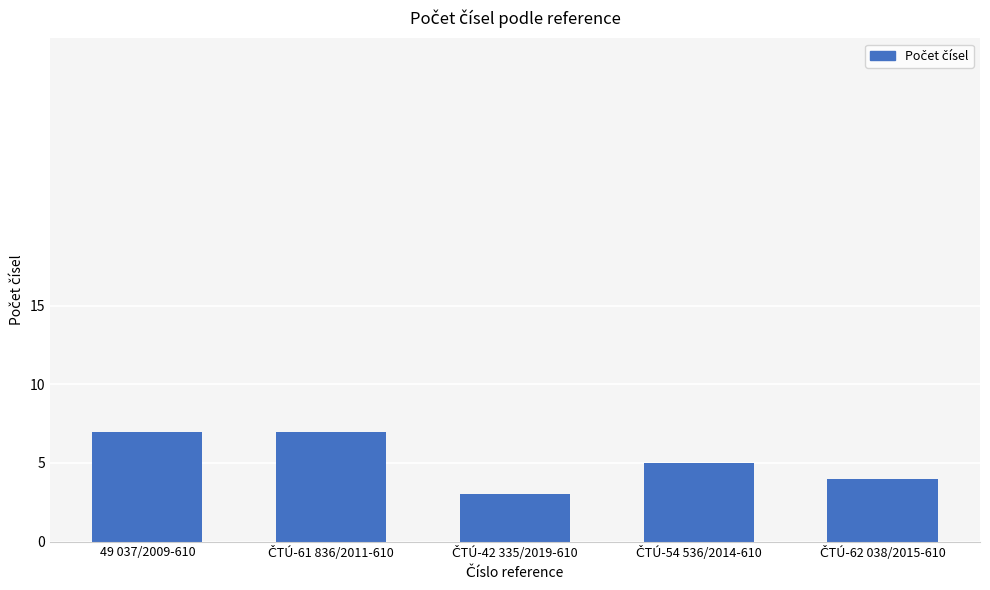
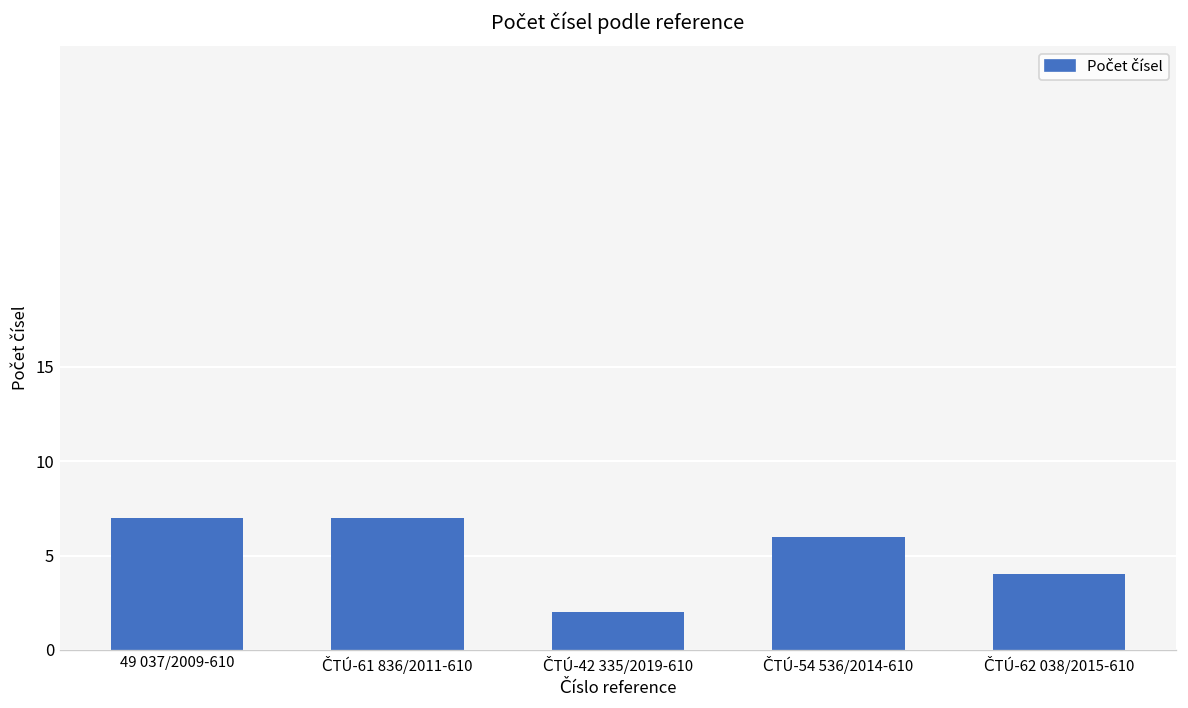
  {
    "49 037/2009-610": 7,
    "ČTÚ-61 836/2011-610": 7,
-   "ČTÚ-42 335/2019-610": 3,
-   "ČTÚ-54 536/2014-610": 5,
+   "ČTÚ-42 335/2019-610": 2,
+   "ČTÚ-54 536/2014-610": 6,
    "ČTÚ-62 038/2015-610": 4
  }
